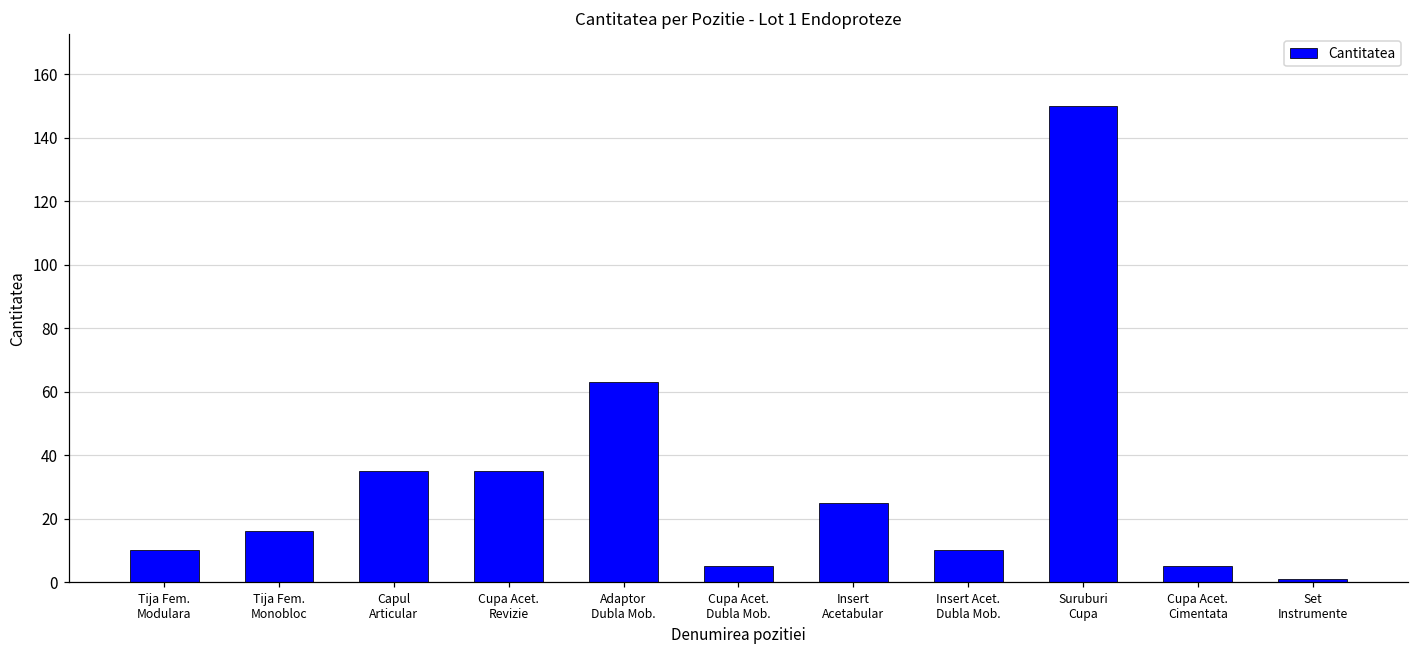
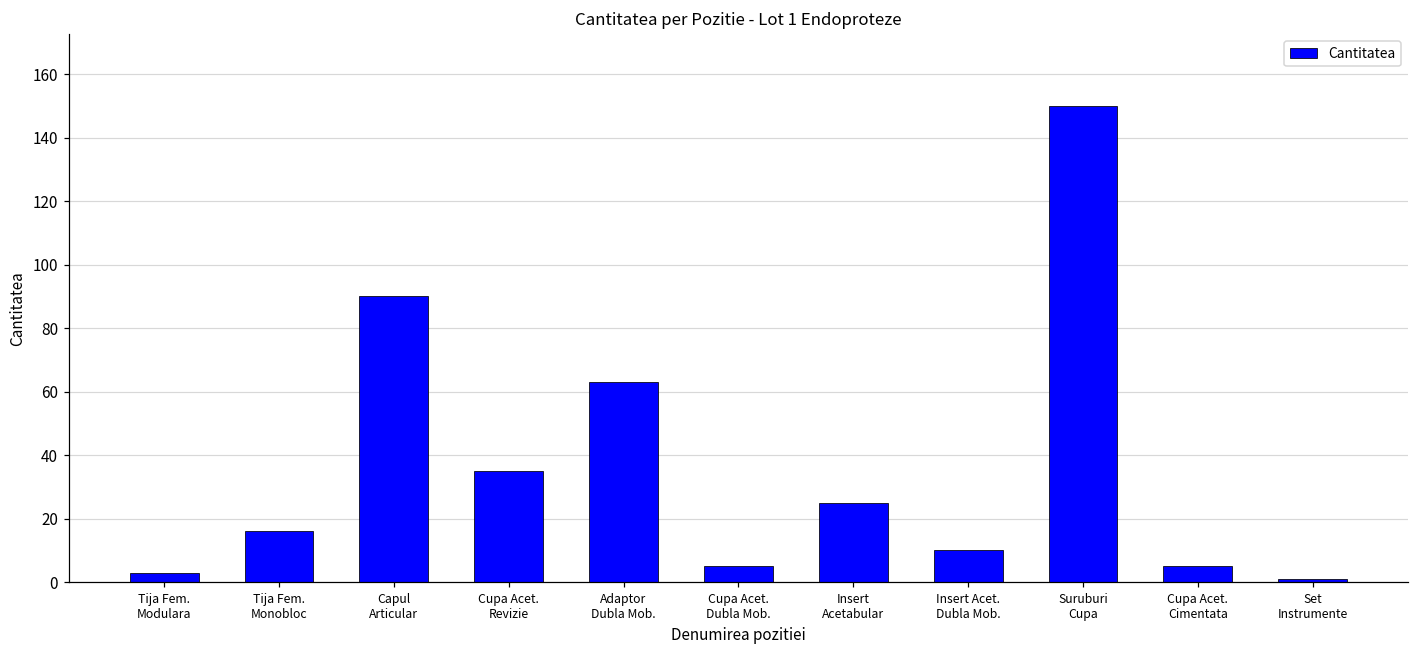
  {
-   "Tija Fem. Modulara": 10,
+   "Tija Fem. Modulara": 3,
    "Tija Fem. Monobloc": 16,
-   "Capul Articular": 35,
+   "Capul Articular": 90,
    "Cupa Acet. Revizie": 35,
    "Adaptor Dubla Mob.": 63,
    "Cupa Acet. Dubla Mob.": 5,
    "Insert Acetabular": 25,
    "Insert Acet. Dubla Mob.": 10,
    "Suruburi Cupa": 150,
    "Cupa Acet. Cimentata": 5,
    "Set Instrumente": 1
  }
